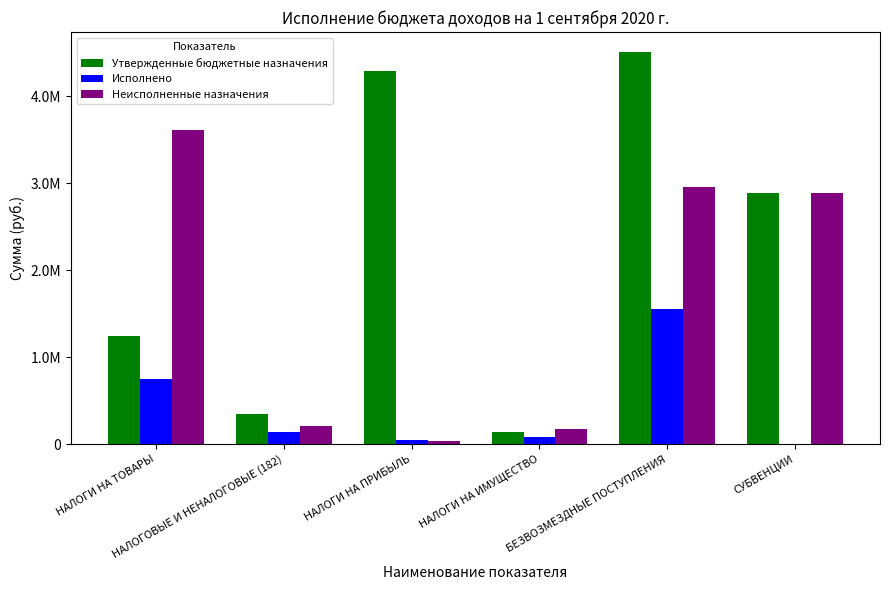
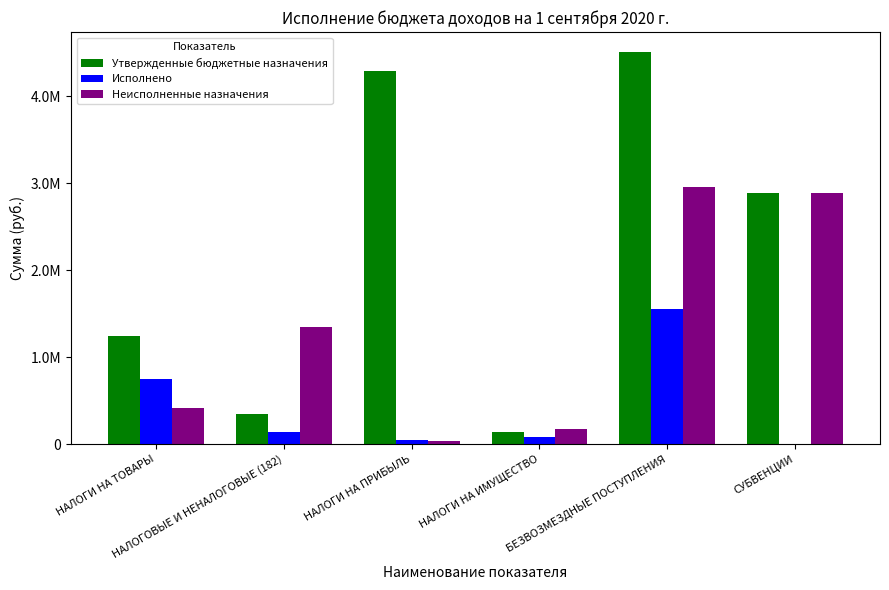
  {
    "Утвержденные бюджетные назначения": {
      "НАЛОГИ НА ТОВАРЫ": 1200000,
      "НАЛОГОВЫЕ И НЕНАЛОГОВЫЕ (182)": 400000,
      "НАЛОГИ НА ПРИБЫЛЬ": 4300000,
      "НАЛОГИ НА ИМУЩЕСТВО": 100000,
      "БЕЗВОЗМЕЗДНЫЕ ПОСТУПЛЕНИЯ": 4500000,
      "СУБВЕНЦИИ": 2900000
    },
    "Исполнено": {
      "НАЛОГИ НА ТОВАРЫ": 800000,
      "НАЛОГОВЫЕ И НЕНАЛОГОВЫЕ (182)": 100000,
      "НАЛОГИ НА ПРИБЫЛЬ": 0,
      "НАЛОГИ НА ИМУЩЕСТВО": 100000,
      "БЕЗВОЗМЕЗДНЫЕ ПОСТУПЛЕНИЯ": 1600000
    },
    "Неисполненные назначения": {
-     "НАЛОГИ НА ТОВАРЫ": 3600000,
-     "НАЛОГОВЫЕ И НЕНАЛОГОВЫЕ (182)": 200000,
+     "НАЛОГИ НА ТОВАРЫ": 400000,
+     "НАЛОГОВЫЕ И НЕНАЛОГОВЫЕ (182)": 1400000,
      "НАЛОГИ НА ПРИБЫЛЬ": 0,
      "НАЛОГИ НА ИМУЩЕСТВО": 200000,
      "БЕЗВОЗМЕЗДНЫЕ ПОСТУПЛЕНИЯ": 3000000,
      "СУБВЕНЦИИ": 2900000
    }
  }
